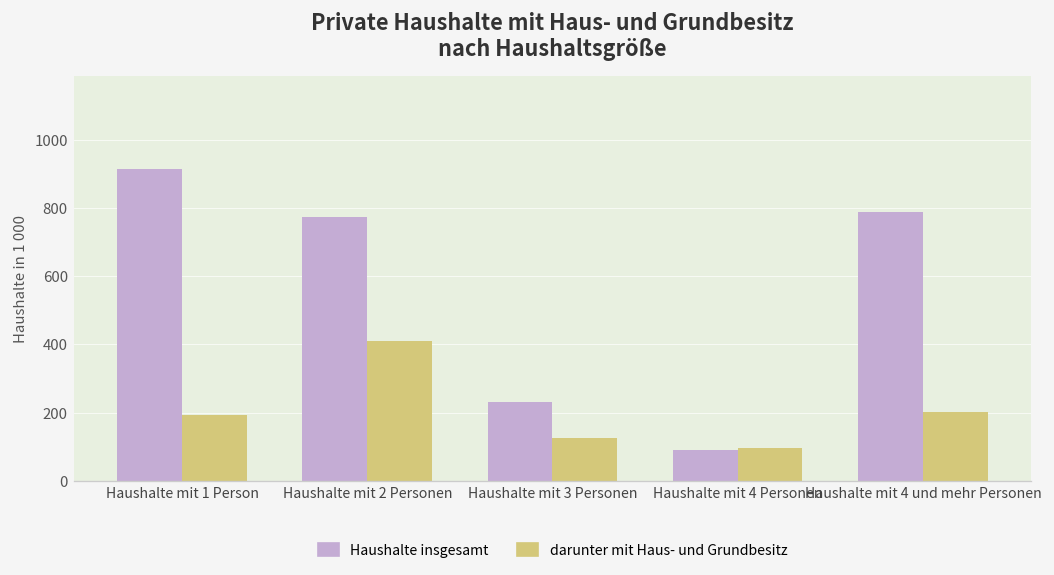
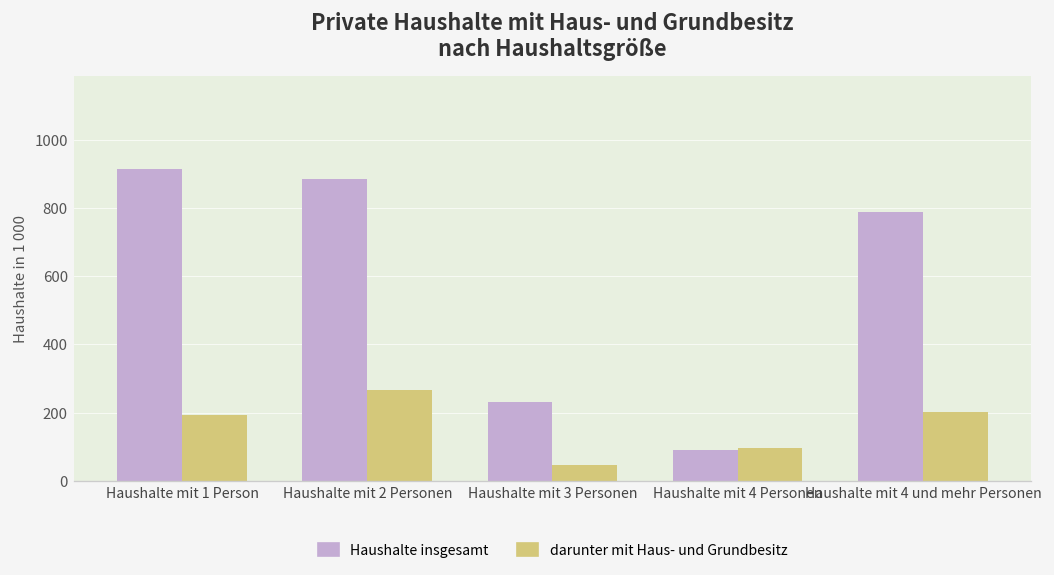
  {
    "Haushalte insgesamt": {
      "Haushalte mit 1 Person": 910,
-     "Haushalte mit 2 Personen": 770,
+     "Haushalte mit 2 Personen": 890,
      "Haushalte mit 3 Personen": 230,
      "Haushalte mit 4 Personen": 90,
      "Haushalte mit 4 und mehr Personen": 790
    },
    "darunter mit Haus- und Grundbesitz": {
      "Haushalte mit 1 Person": 190,
-     "Haushalte mit 2 Personen": 410,
-     "Haushalte mit 3 Personen": 130,
+     "Haushalte mit 2 Personen": 270,
+     "Haushalte mit 3 Personen": 50,
      "Haushalte mit 4 Personen": 100,
      "Haushalte mit 4 und mehr Personen": 200
    }
  }
